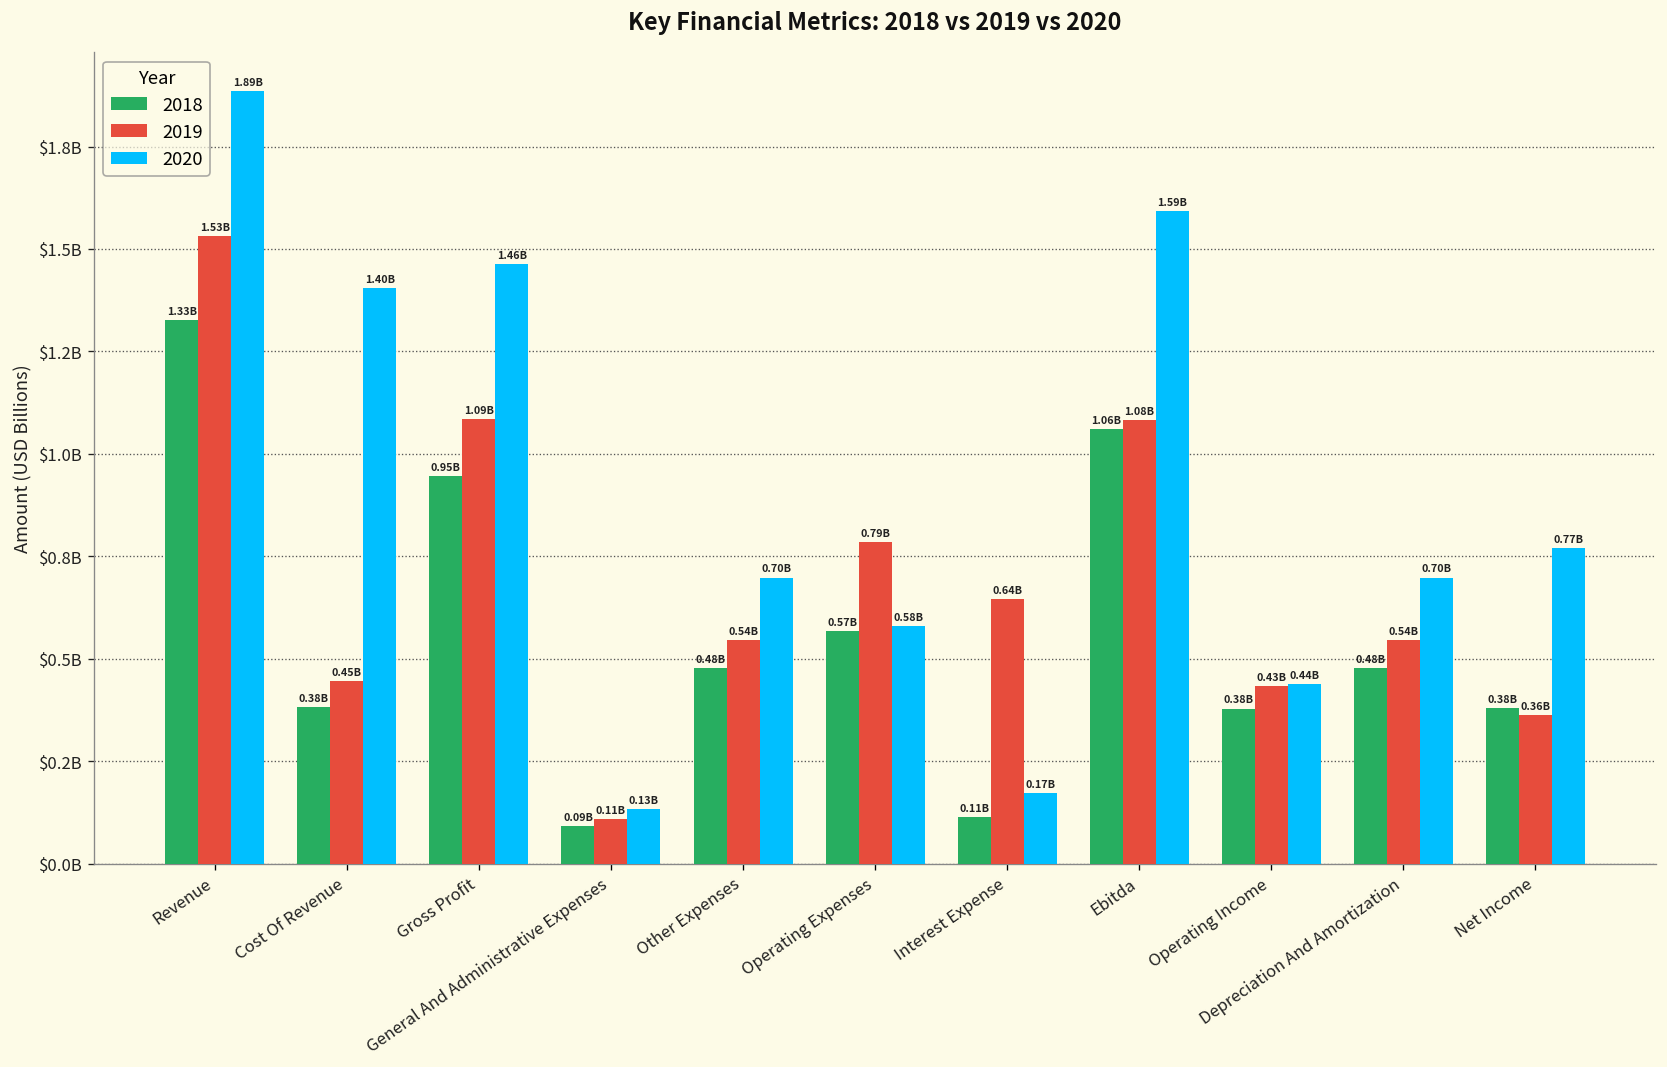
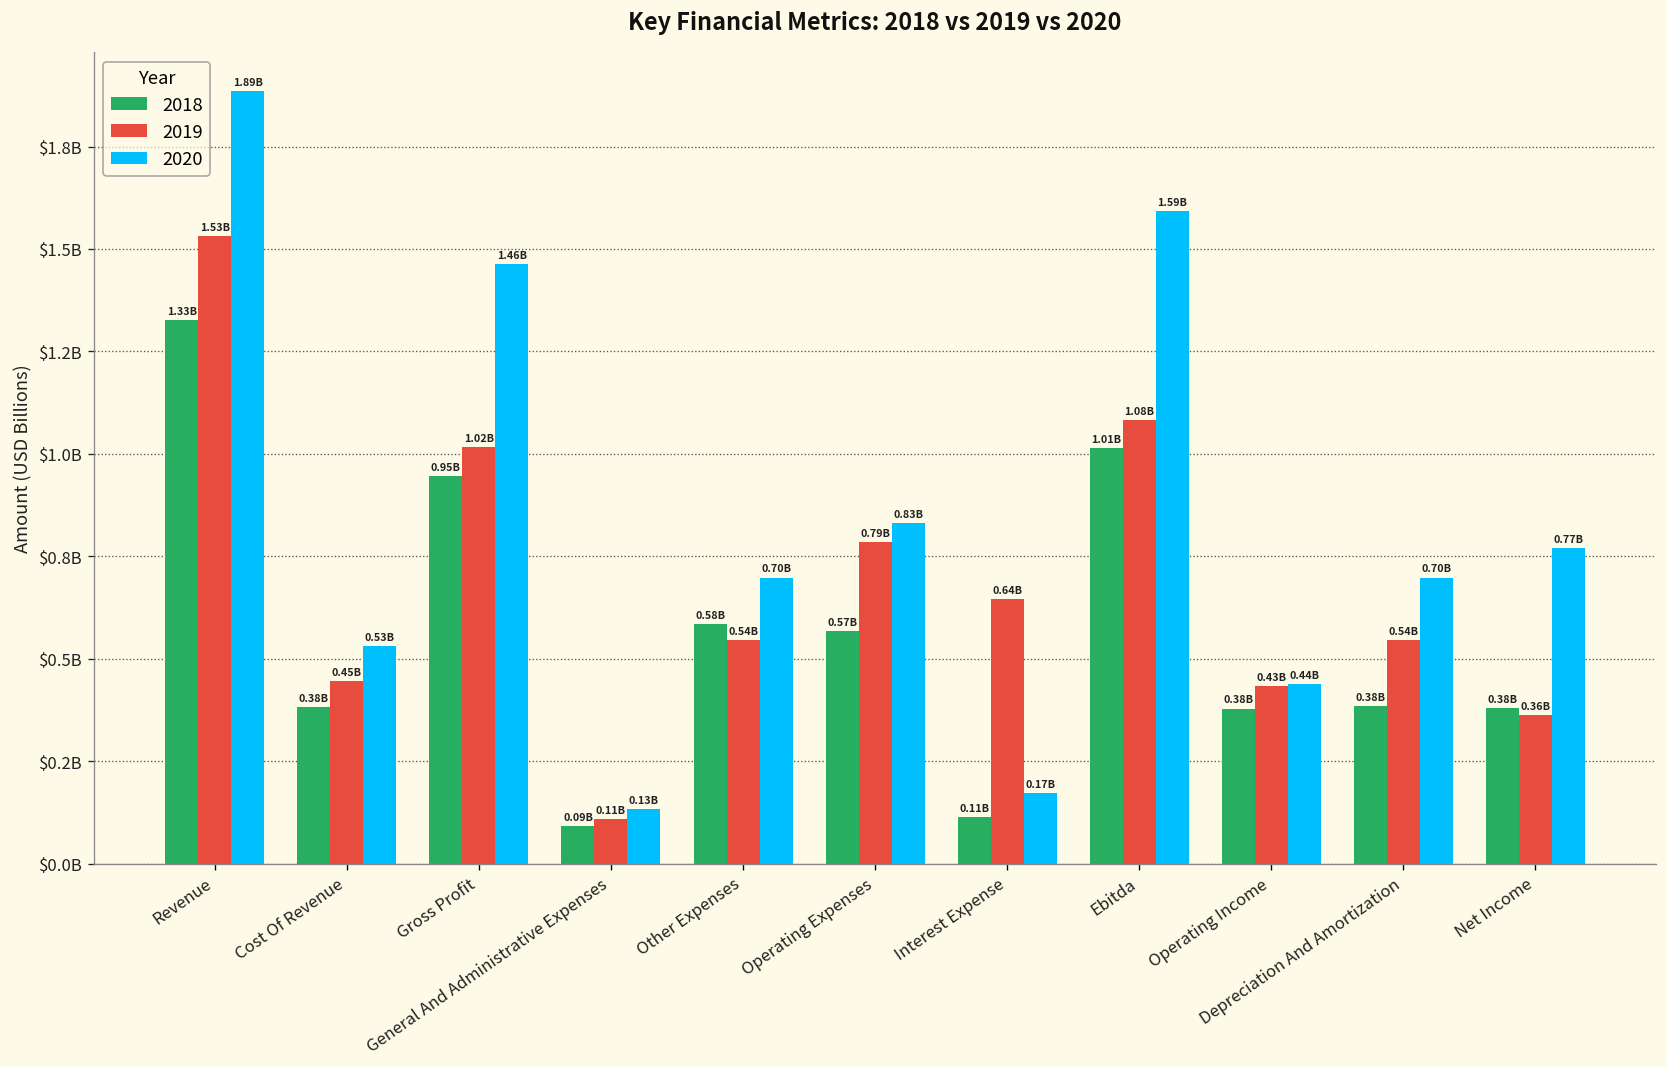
  {
    "2018": {
      "Revenue": "1.33B",
      "Cost Of Revenue": "0.38B",
      "Gross Profit": "0.95B",
      "General And Administrative Expenses": "0.09B",
-     "Other Expenses": "0.48B",
+     "Other Expenses": "0.58B",
      "Operating Expenses": "0.57B",
      "Interest Expense": "0.11B",
-     "Ebitda": "1.06B",
+     "Ebitda": "1.01B",
      "Operating Income": "0.38B",
-     "Depreciation And Amortization": "0.48B",
+     "Depreciation And Amortization": "0.38B",
      "Net Income": "0.38B"
    },
    "2019": {
      "Revenue": "1.53B",
      "Cost Of Revenue": "0.45B",
-     "Gross Profit": "1.09B",
+     "Gross Profit": "1.02B",
      "General And Administrative Expenses": "0.11B",
      "Other Expenses": "0.54B",
      "Operating Expenses": "0.79B",
      "Interest Expense": "0.64B",
      "Ebitda": "1.08B",
      "Operating Income": "0.43B",
      "Depreciation And Amortization": "0.54B",
      "Net Income": "0.36B"
    },
    "2020": {
      "Revenue": "1.89B",
-     "Cost Of Revenue": "1.40B",
+     "Cost Of Revenue": "0.53B",
      "Gross Profit": "1.46B",
      "General And Administrative Expenses": "0.13B",
      "Other Expenses": "0.70B",
-     "Operating Expenses": "0.58B",
+     "Operating Expenses": "0.83B",
      "Interest Expense": "0.17B",
      "Ebitda": "1.59B",
      "Operating Income": "0.44B",
      "Depreciation And Amortization": "0.70B",
      "Net Income": "0.77B"
    }
  }
